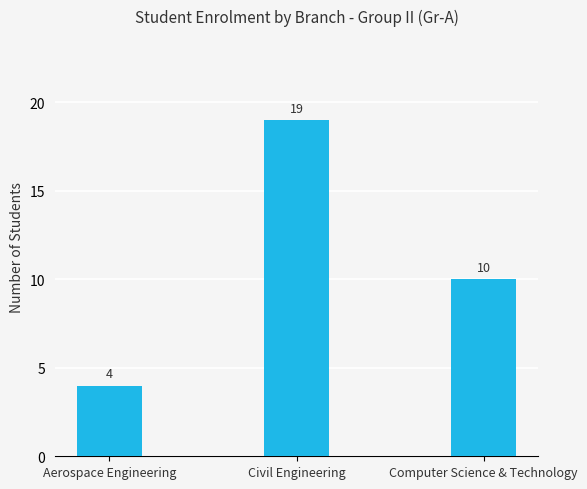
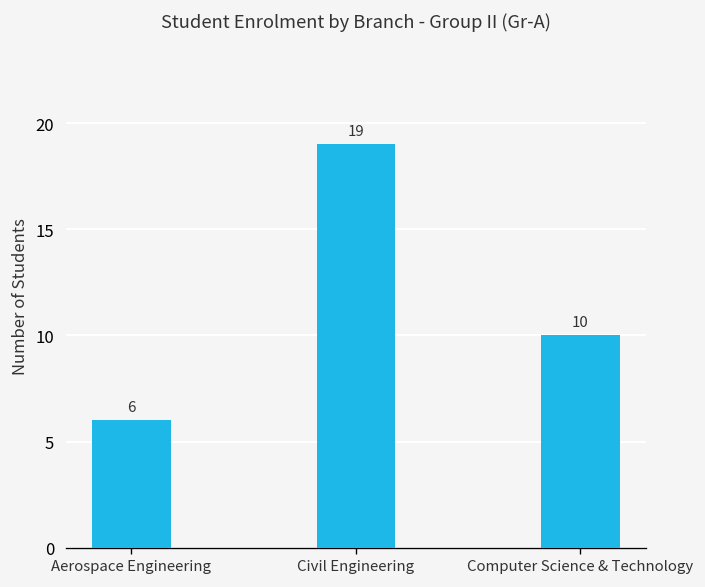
  {
-   "Aerospace Engineering": 4,
+   "Aerospace Engineering": 6,
    "Civil Engineering": 19,
    "Computer Science & Technology": 10
  }
